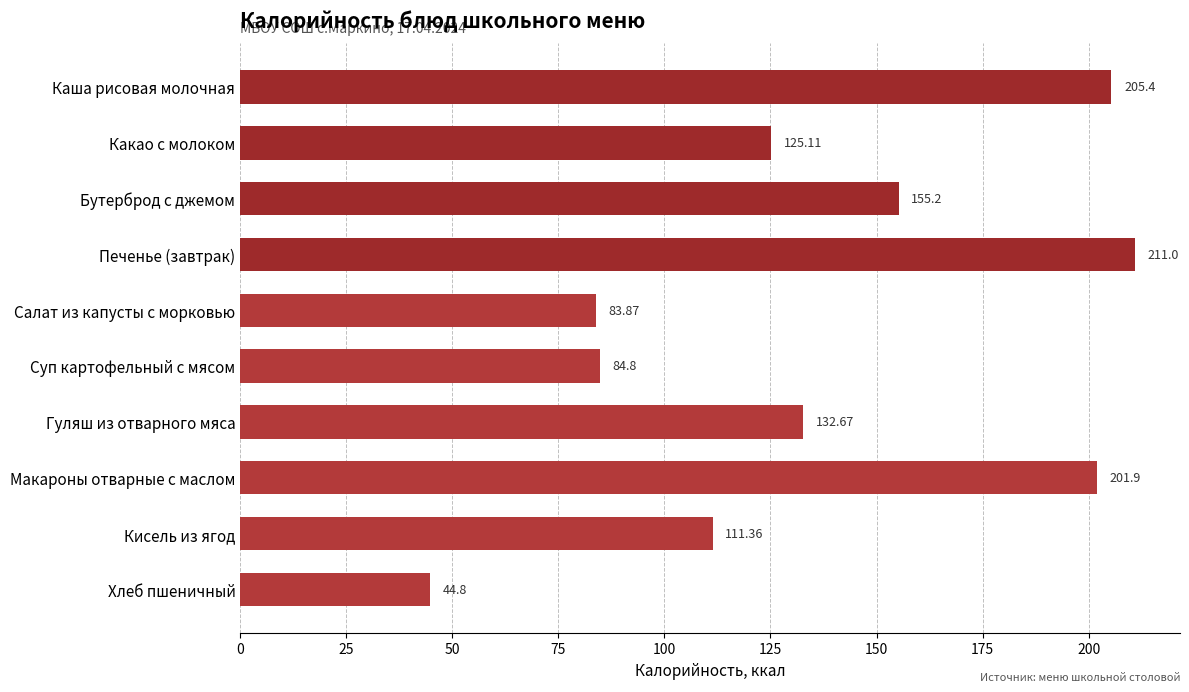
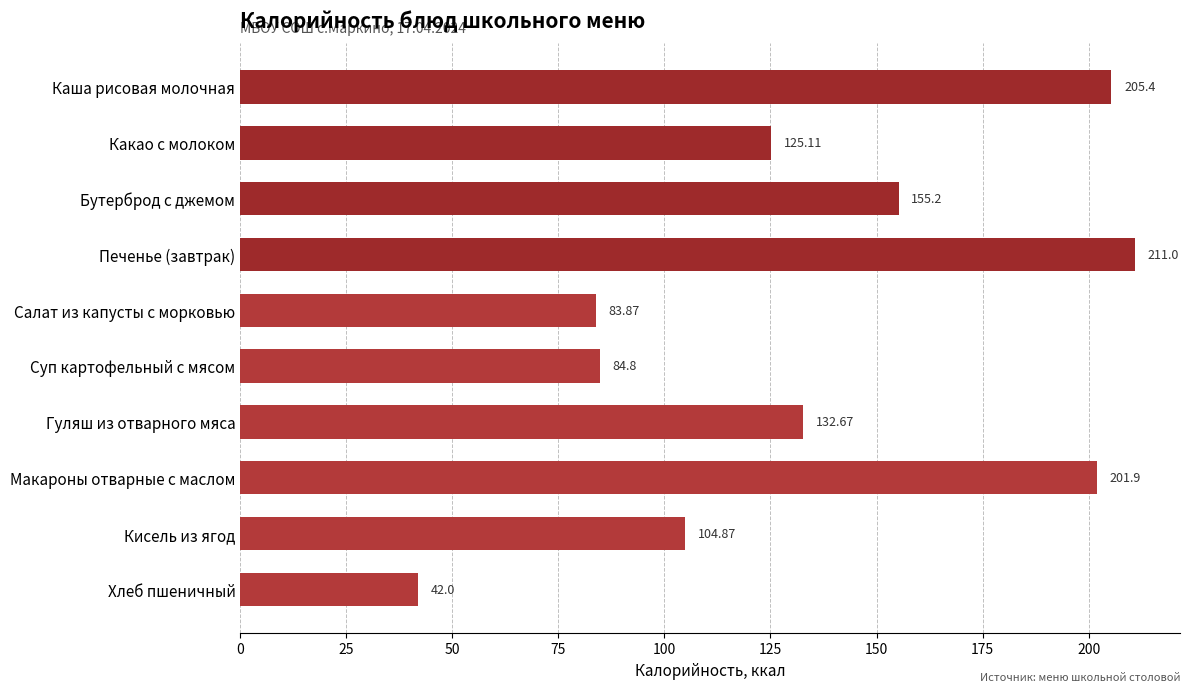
  {
    "Каша рисовая молочная": 205.4,
    "Какао с молоком": 125.11,
    "Бутерброд с джемом": 155.2,
    "Печенье (завтрак)": 211.0,
    "Салат из капусты с морковью": 83.87,
    "Суп картофельный с мясом": 84.8,
    "Гуляш из отварного мяса": 132.67,
    "Макароны отварные с маслом": 201.9,
-   "Кисель из ягод": 111.36,
-   "Хлеб пшеничный": 44.8
+   "Кисель из ягод": 104.87,
+   "Хлеб пшеничный": 42.0
  }
